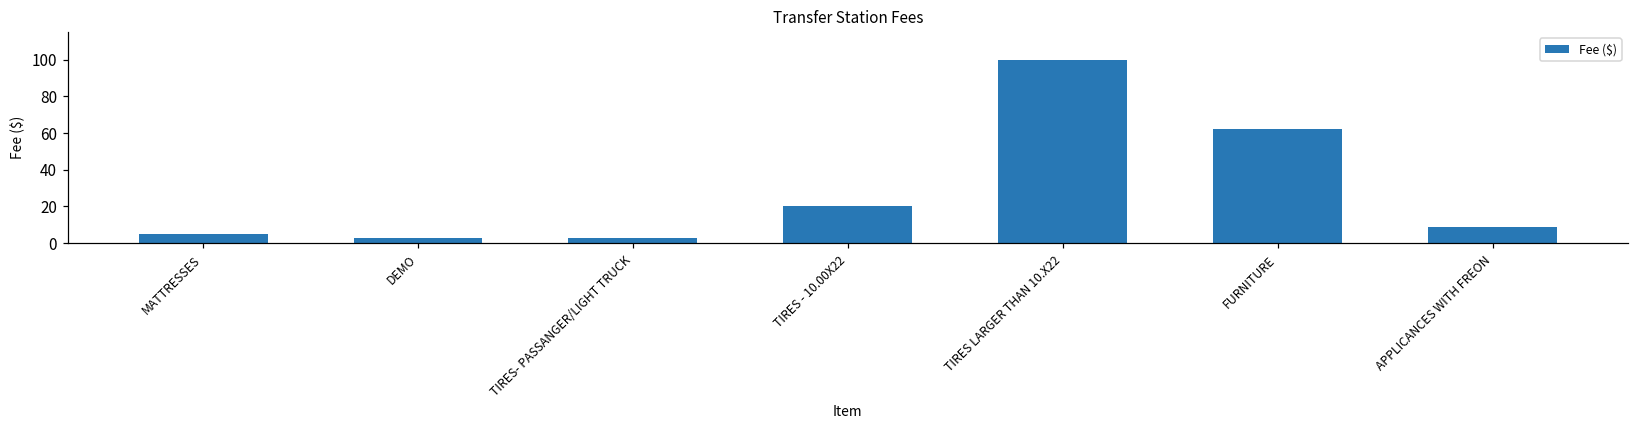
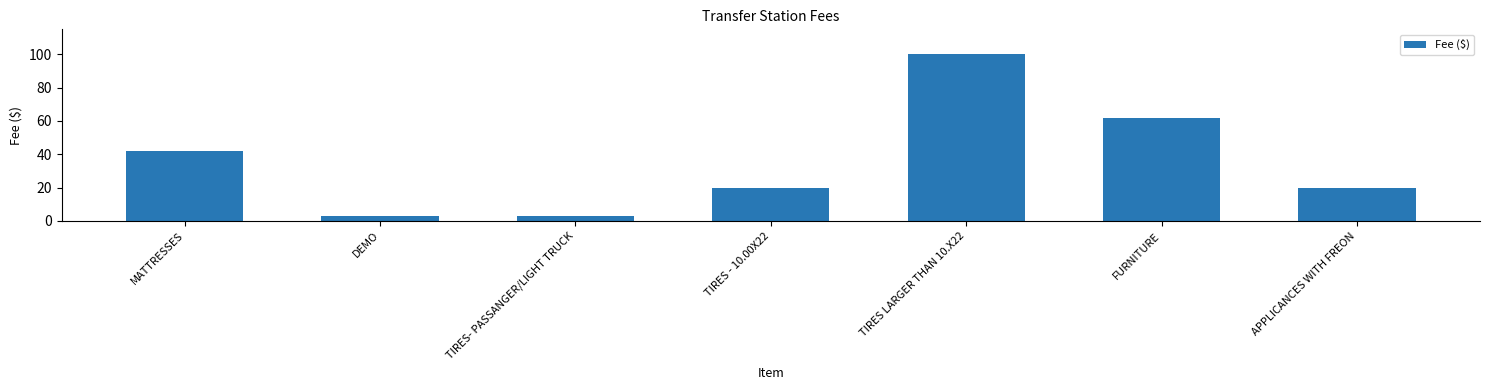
  {
-   "MATTRESSES": 5,
+   "MATTRESSES": 42,
    "DEMO": 3,
    "TIRES- PASSANGER/LIGHT TRUCK": 3,
    "TIRES - 10.00X22": 20,
    "TIRES LARGER THAN 10.X22": 100,
    "FURNITURE": 62,
-   "APPLICANCES WITH FREON": 9
+   "APPLICANCES WITH FREON": 20
  }
